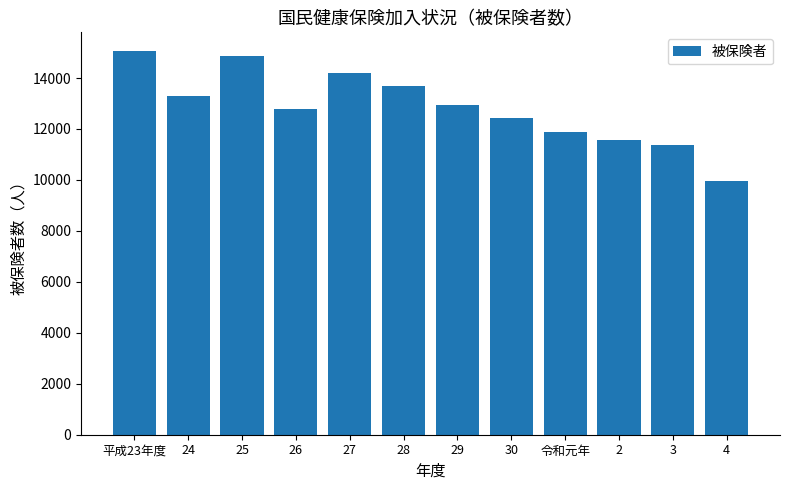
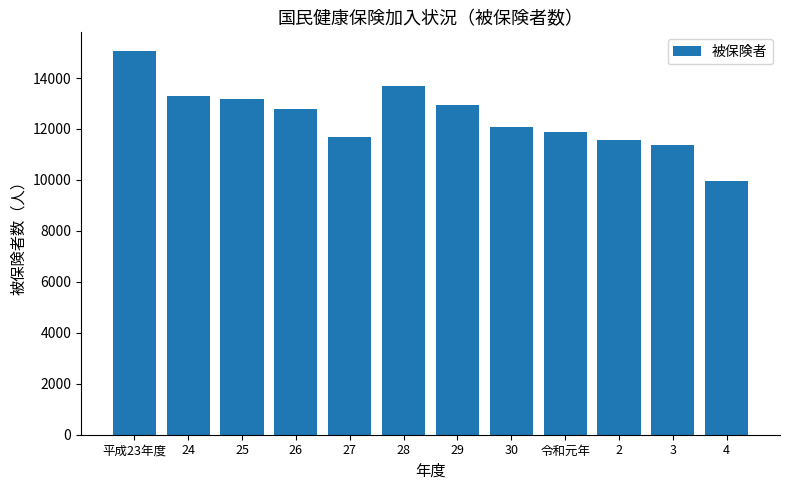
  {
    "平成23年度": 15000,
    "24": 13300,
-   "25": 14900,
+   "25": 13200,
    "26": 12800,
-   "27": 14200,
+   "27": 11700,
    "28": 13700,
    "29": 12900,
-   "30": 12400,
+   "30": 12100,
    "令和元年": 11900,
    "2": 11600,
    "3": 11400,
    "4": 10000
  }
